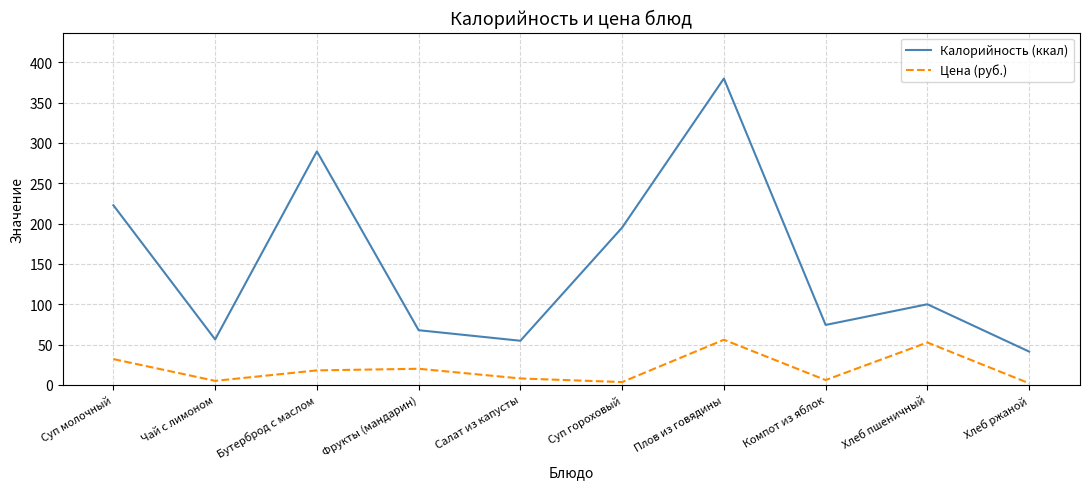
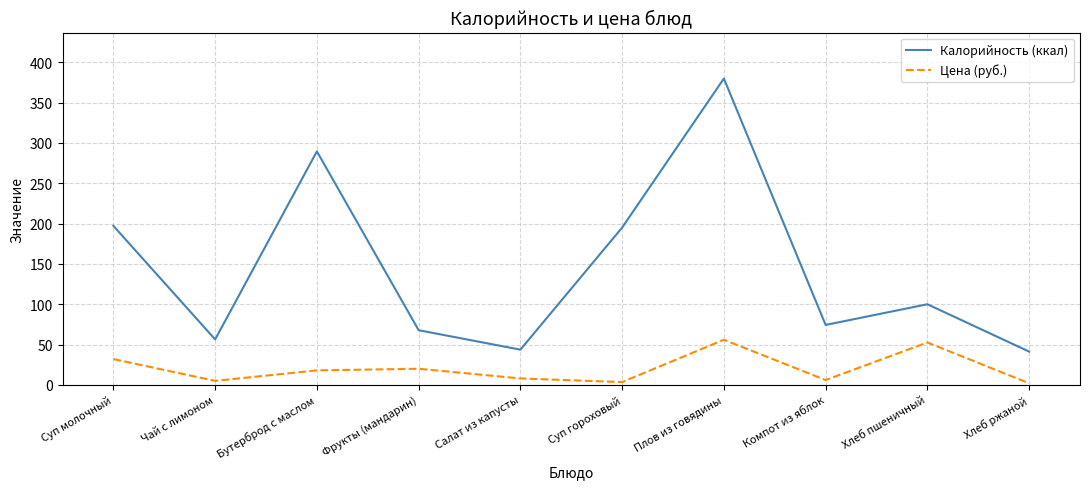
  {
    "Калорийность (ккал)": {
-     "Суп молочный": 220,
+     "Суп молочный": 200,
      "Чай с лимоном": 60,
      "Бутерброд с маслом": 290,
      "Фрукты (мандарин)": 70,
-     "Салат из капусты": 50,
+     "Салат из капусты": 40,
      "Суп гороховый": 200,
      "Плов из говядины": 380,
      "Компот из яблок": 70,
      "Хлеб пшеничный": 100,
      "Хлеб ржаной": 40
    },
    "Цена (руб.)": {
      "Суп молочный": 30,
      "Чай с лимоном": 10,
      "Бутерброд с маслом": 20,
      "Фрукты (мандарин)": 20,
      "Салат из капусты": 10,
      "Суп гороховый": 0,
      "Плов из говядины": 60,
      "Компот из яблок": 10,
      "Хлеб пшеничный": 50,
      "Хлеб ржаной": 0
    }
  }
